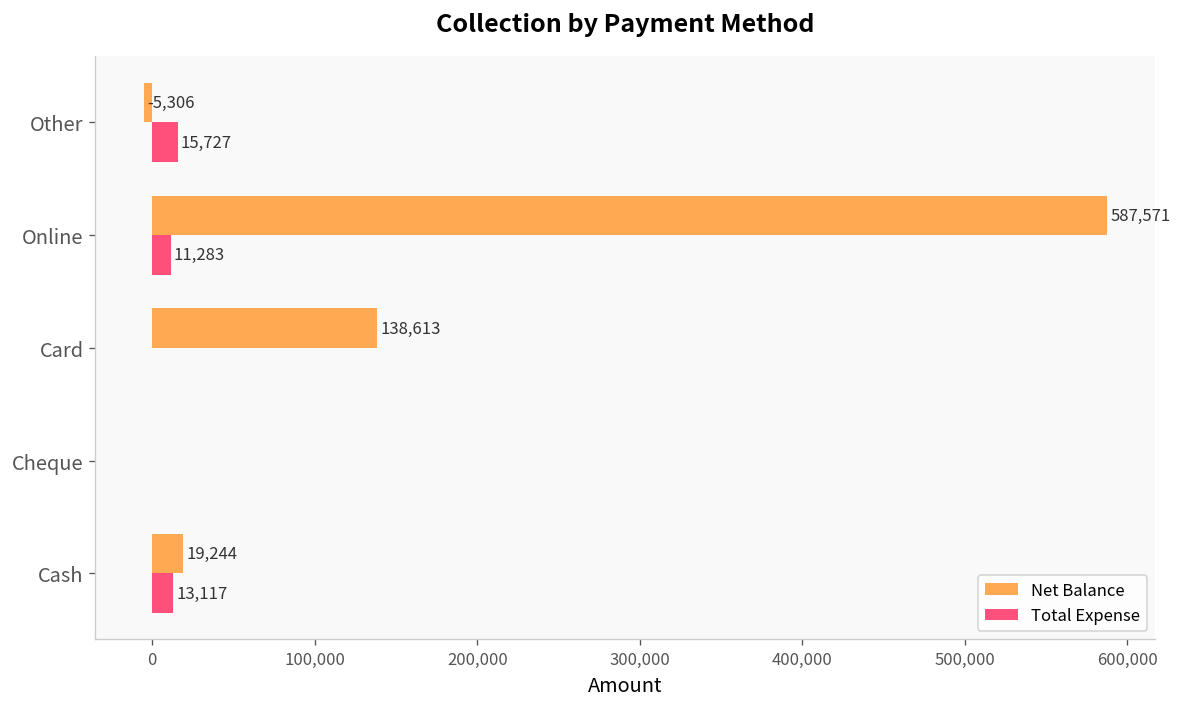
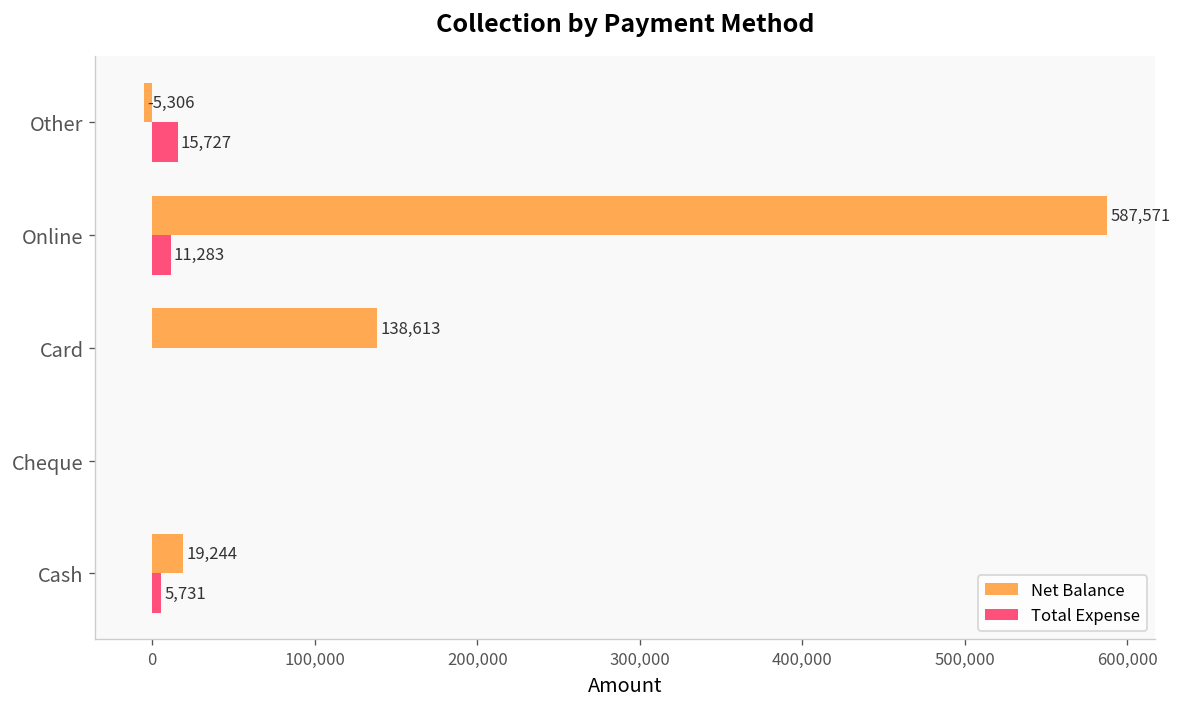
  {
    "Net Balance": {
      "Other": "-5,306",
      "Online": "587,571",
      "Card": "138,613",
      "Cash": "19,244"
    },
    "Total Expense": {
      "Other": "15,727",
      "Online": "11,283",
-     "Cash": "13,117"
+     "Cash": "5,731"
    }
  }
